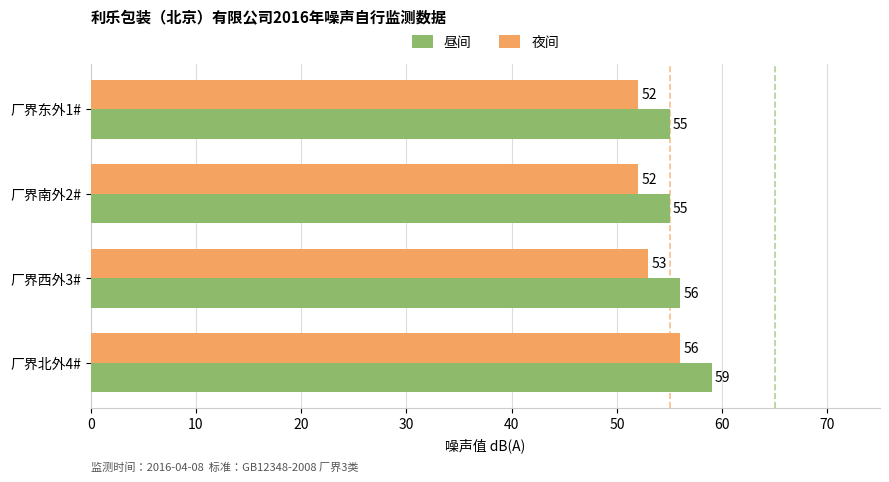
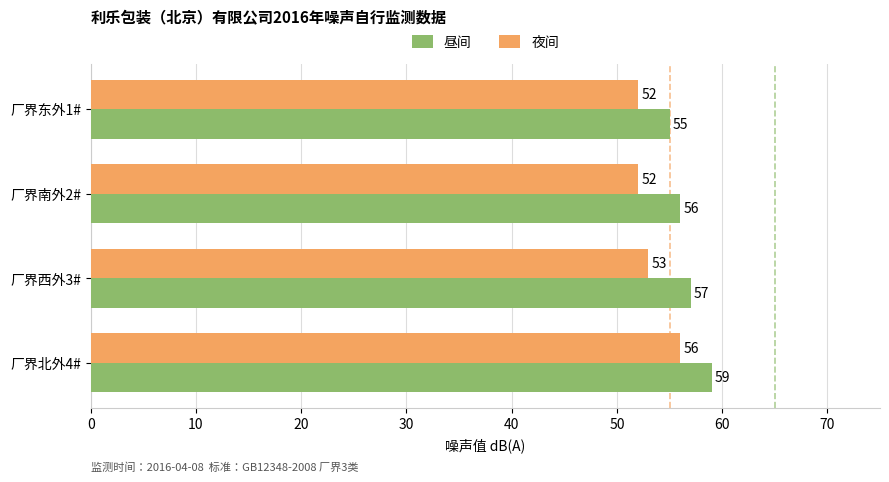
  {
    "昼间": {
      "厂界东外1#": 55,
-     "厂界南外2#": 55,
-     "厂界西外3#": 56,
+     "厂界南外2#": 56,
+     "厂界西外3#": 57,
      "厂界北外4#": 59
    },
    "夜间": {
      "厂界东外1#": 52,
      "厂界南外2#": 52,
      "厂界西外3#": 53,
      "厂界北外4#": 56
    }
  }
